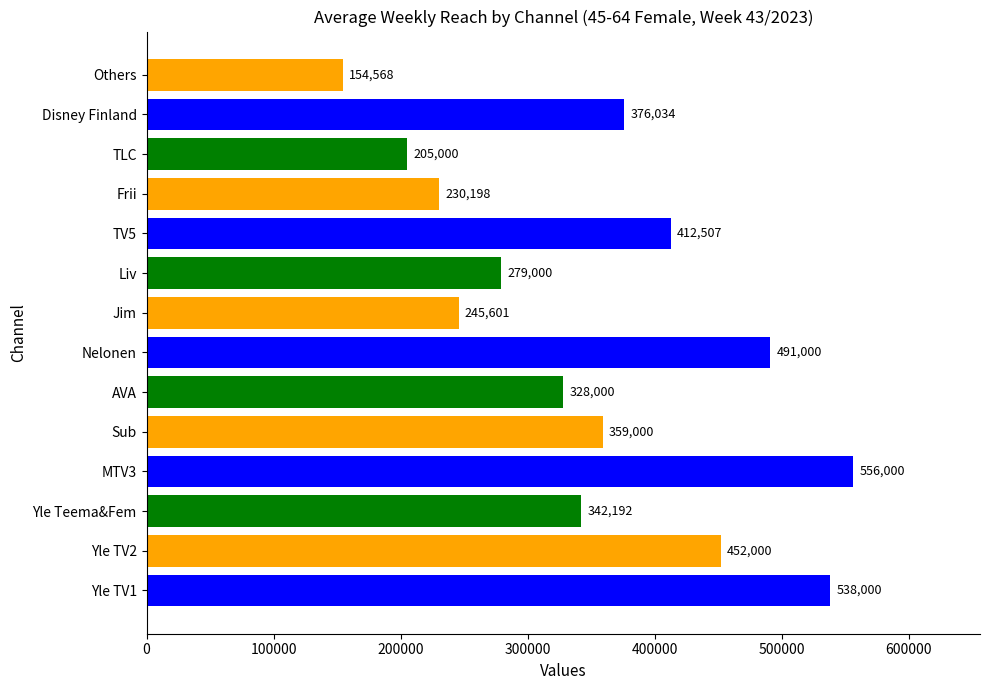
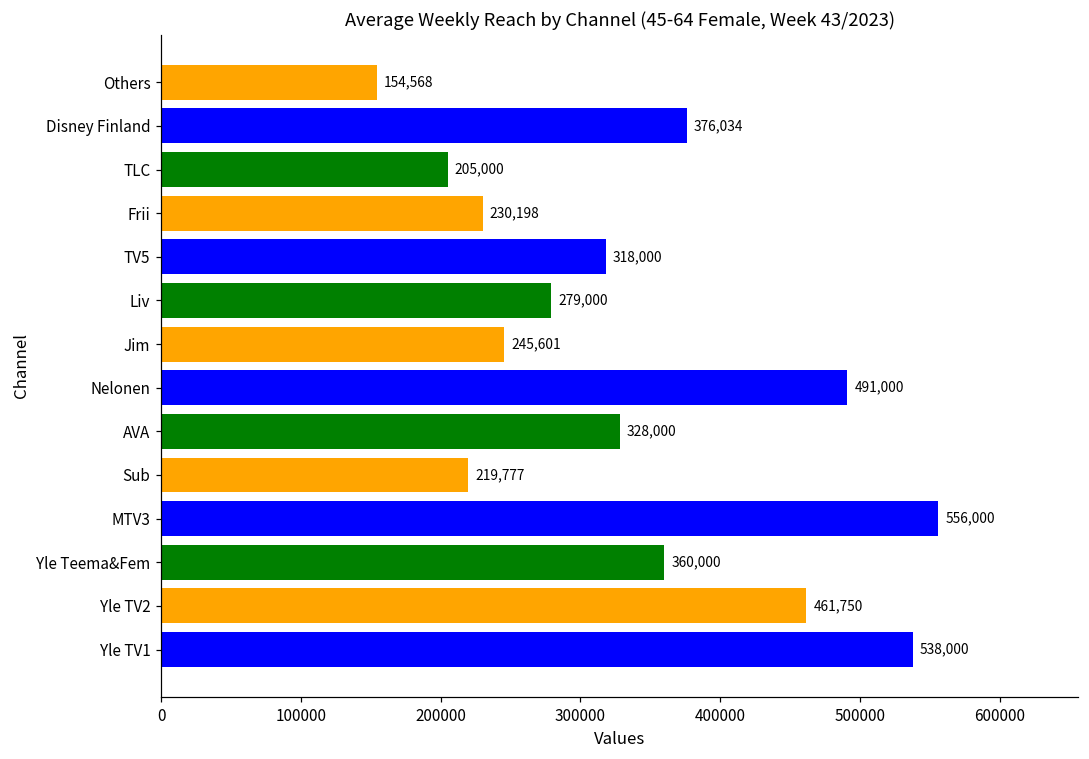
  {
    "Others": "154,568",
    "Disney Finland": "376,034",
    "TLC": "205,000",
    "Frii": "230,198",
-   "TV5": "412,507",
+   "TV5": "318,000",
    "Liv": "279,000",
    "Jim": "245,601",
    "Nelonen": "491,000",
    "AVA": "328,000",
-   "Sub": "359,000",
+   "Sub": "219,777",
    "MTV3": "556,000",
-   "Yle Teema&Fem": "342,192",
-   "Yle TV2": "452,000",
+   "Yle Teema&Fem": "360,000",
+   "Yle TV2": "461,750",
    "Yle TV1": "538,000"
  }
